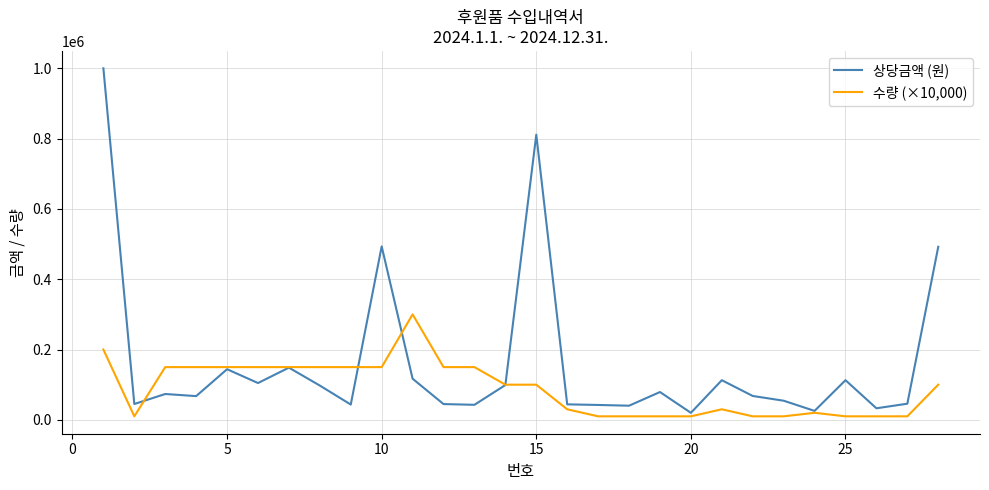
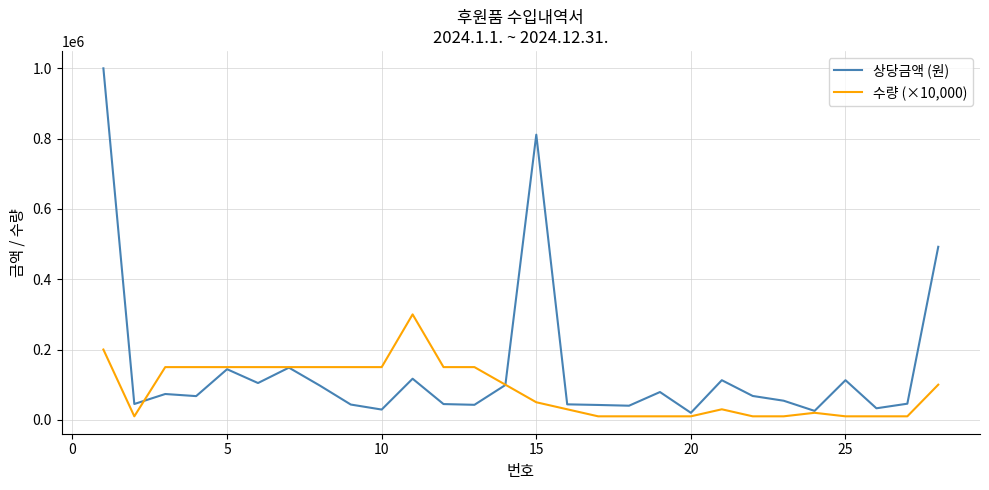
  {
    "상당금액 (원)": {
-     "10": 490000,
+     "10": 30000,
      "15": 810000,
      "20": 20000,
      "25": 110000
    },
    "수량 (×10,000)": {
      "10": 150000,
-     "15": 100000,
+     "15": 50000,
      "20": 10000,
      "25": 10000
    }
  }
